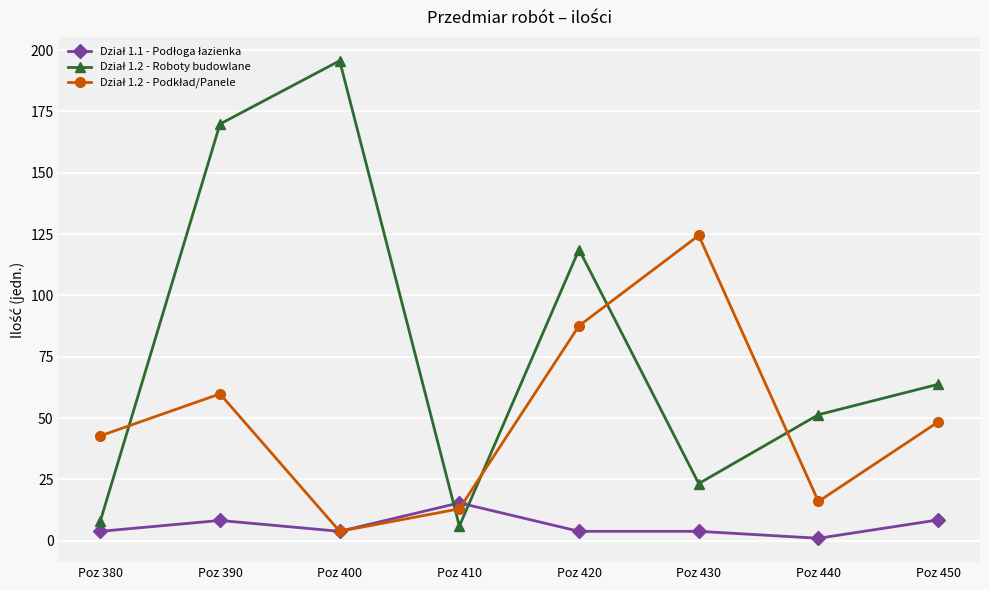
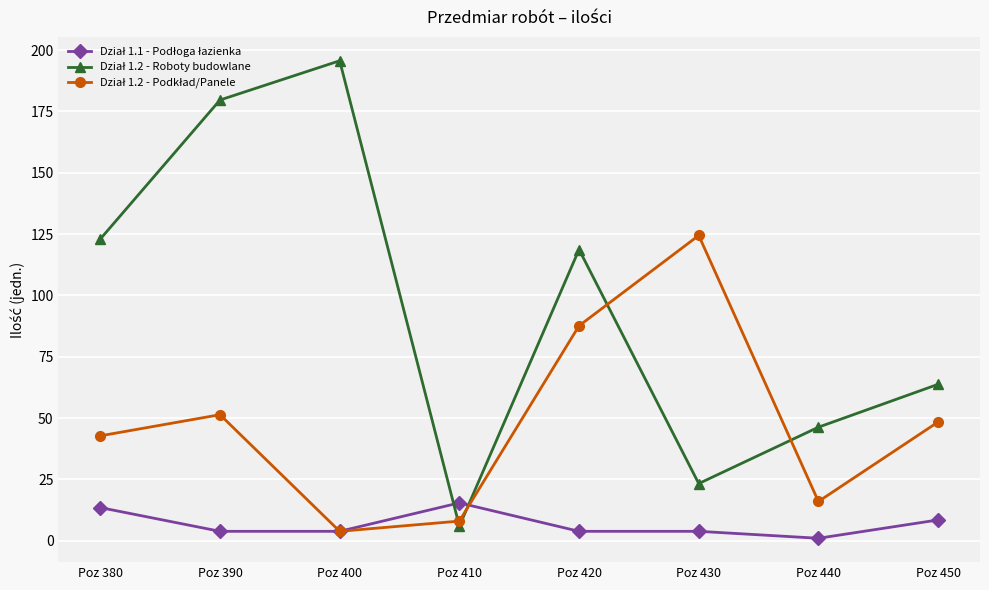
  {
    "Dział 1.1 - Podłoga łazienka": {
-     "Poz 380": 4,
-     "Poz 390": 8,
+     "Poz 380": 14,
+     "Poz 390": 4,
      "Poz 410": 15,
      "Poz 420": 4,
      "Poz 430": 4,
      "Poz 440": 1,
      "Poz 450": 8
    },
    "Dział 1.2 - Roboty budowlane": {
-     "Poz 380": 8,
-     "Poz 390": 170,
+     "Poz 380": 123,
+     "Poz 390": 180,
      "Poz 400": 196,
      "Poz 410": 6,
      "Poz 420": 119,
      "Poz 430": 23,
-     "Poz 440": 51,
+     "Poz 440": 46,
      "Poz 450": 64
    },
    "Dział 1.2 - Podkład/Panele": {
      "Poz 380": 43,
-     "Poz 390": 60,
-     "Poz 410": 13,
+     "Poz 390": 51,
+     "Poz 410": 8,
      "Poz 420": 88,
      "Poz 430": 124,
      "Poz 440": 16,
      "Poz 450": 48
    }
  }
